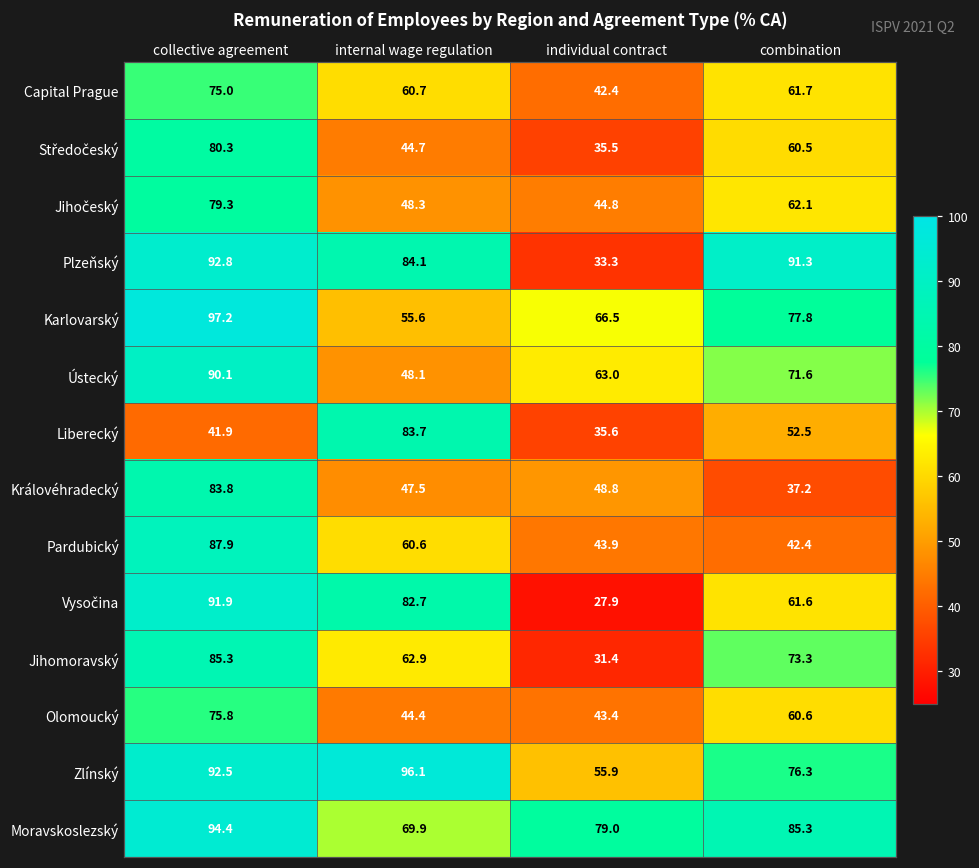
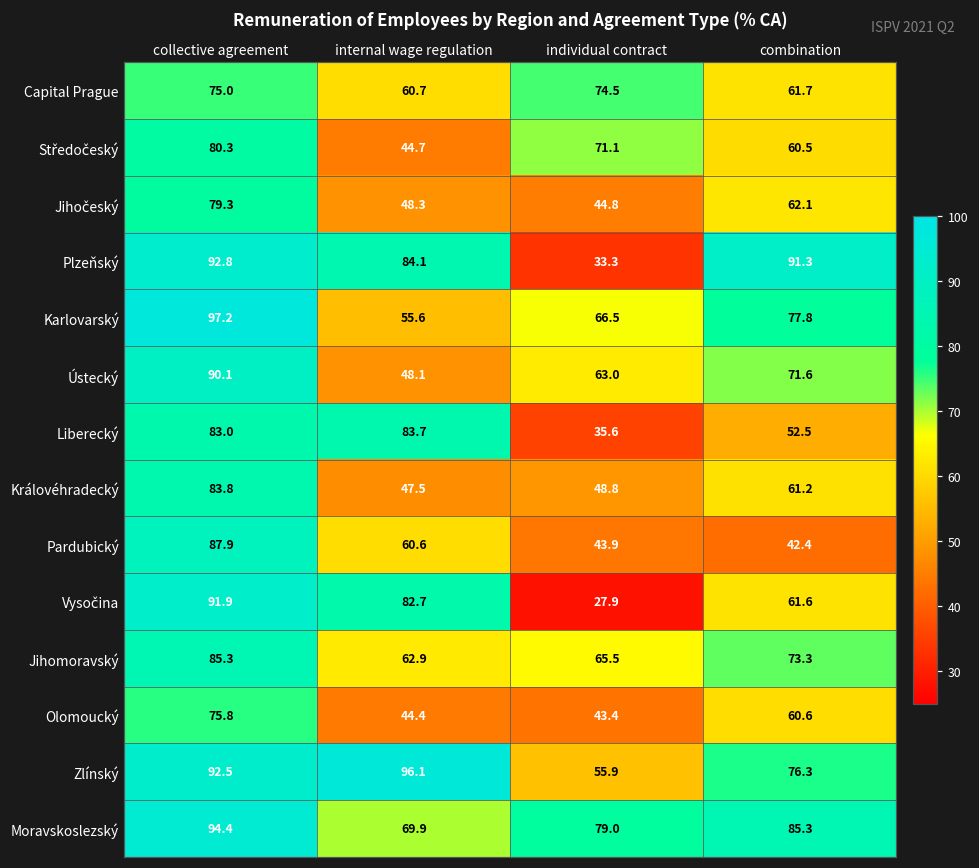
  {
    "Capital Prague": {
      "collective agreement": 75.0,
      "internal wage regulation": 60.7,
-     "individual contract": 42.4,
+     "individual contract": 74.5,
      "combination": 61.7
    },
    "Středočeský": {
      "collective agreement": 80.3,
      "internal wage regulation": 44.7,
-     "individual contract": 35.5,
+     "individual contract": 71.1,
      "combination": 60.5
    },
    "Jihočeský": {
      "collective agreement": 79.3,
      "internal wage regulation": 48.3,
      "individual contract": 44.8,
      "combination": 62.1
    },
    "Plzeňský": {
      "collective agreement": 92.8,
      "internal wage regulation": 84.1,
      "individual contract": 33.3,
      "combination": 91.3
    },
    "Karlovarský": {
      "collective agreement": 97.2,
      "internal wage regulation": 55.6,
      "individual contract": 66.5,
      "combination": 77.8
    },
    "Ústecký": {
      "collective agreement": 90.1,
      "internal wage regulation": 48.1,
      "individual contract": 63.0,
      "combination": 71.6
    },
    "Liberecký": {
-     "collective agreement": 41.9,
+     "collective agreement": 83.0,
      "internal wage regulation": 83.7,
      "individual contract": 35.6,
      "combination": 52.5
    },
    "Královéhradecký": {
      "collective agreement": 83.8,
      "internal wage regulation": 47.5,
      "individual contract": 48.8,
-     "combination": 37.2
+     "combination": 61.2
    },
    "Pardubický": {
      "collective agreement": 87.9,
      "internal wage regulation": 60.6,
      "individual contract": 43.9,
      "combination": 42.4
    },
    "Vysočina": {
      "collective agreement": 91.9,
      "internal wage regulation": 82.7,
      "individual contract": 27.9,
      "combination": 61.6
    },
    "Jihomoravský": {
      "collective agreement": 85.3,
      "internal wage regulation": 62.9,
-     "individual contract": 31.4,
+     "individual contract": 65.5,
      "combination": 73.3
    },
    "Olomoucký": {
      "collective agreement": 75.8,
      "internal wage regulation": 44.4,
      "individual contract": 43.4,
      "combination": 60.6
    },
    "Zlínský": {
      "collective agreement": 92.5,
      "internal wage regulation": 96.1,
      "individual contract": 55.9,
      "combination": 76.3
    },
    "Moravskoslezský": {
      "collective agreement": 94.4,
      "internal wage regulation": 69.9,
      "individual contract": 79.0,
      "combination": 85.3
    }
  }
